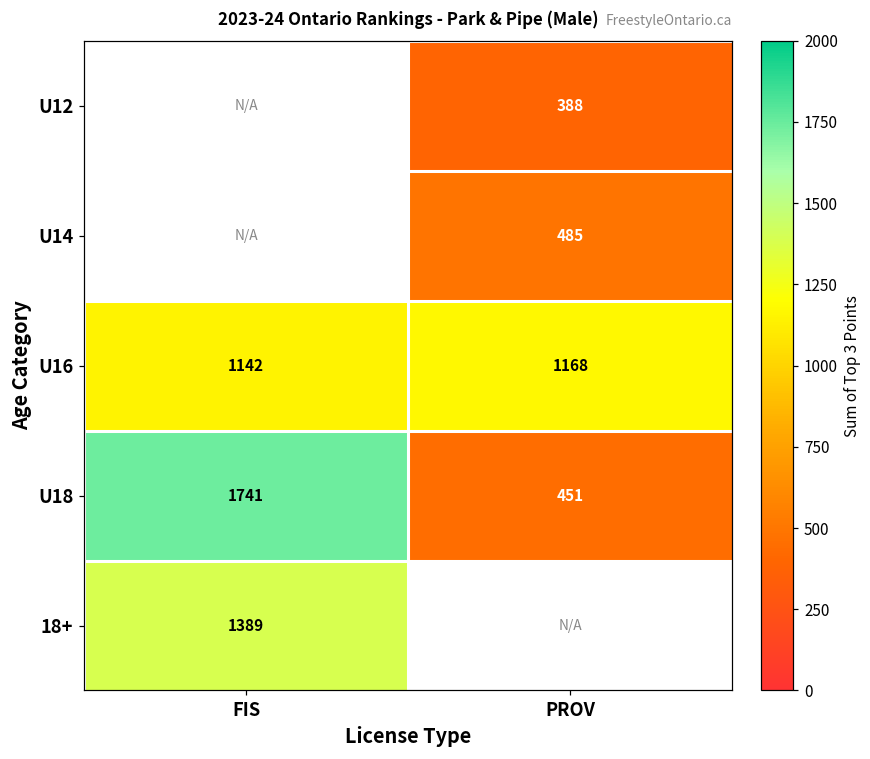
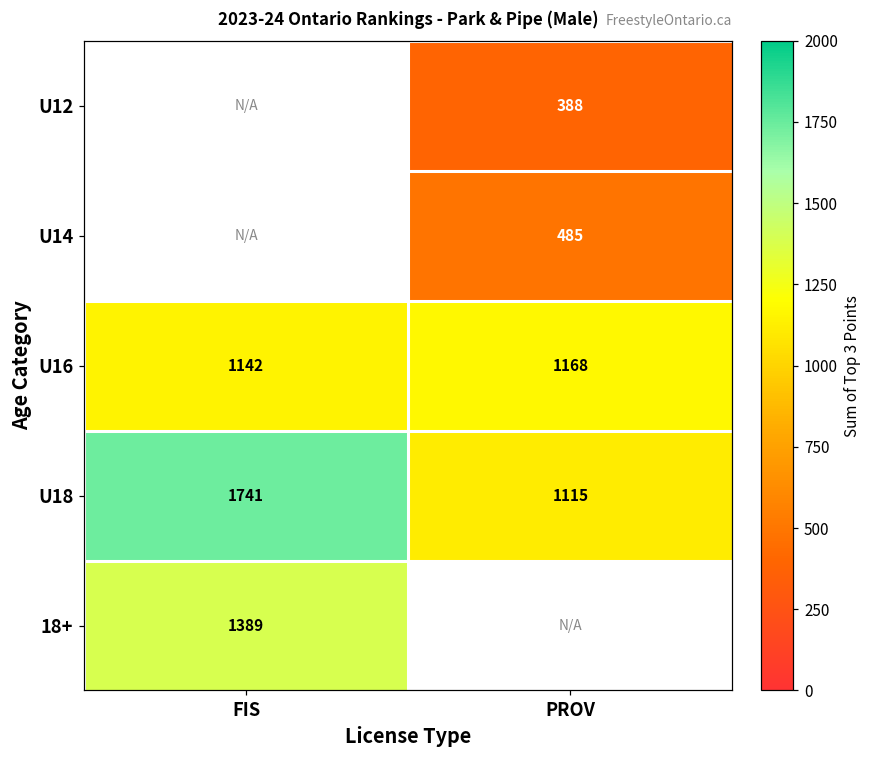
  {
    "U12": {
      "PROV": 388
    },
    "U14": {
      "PROV": 485
    },
    "U16": {
      "FIS": 1142,
      "PROV": 1168
    },
    "U18": {
      "FIS": 1741,
-     "PROV": 451
+     "PROV": 1115
    },
    "18+": {
      "FIS": 1389
    }
  }
